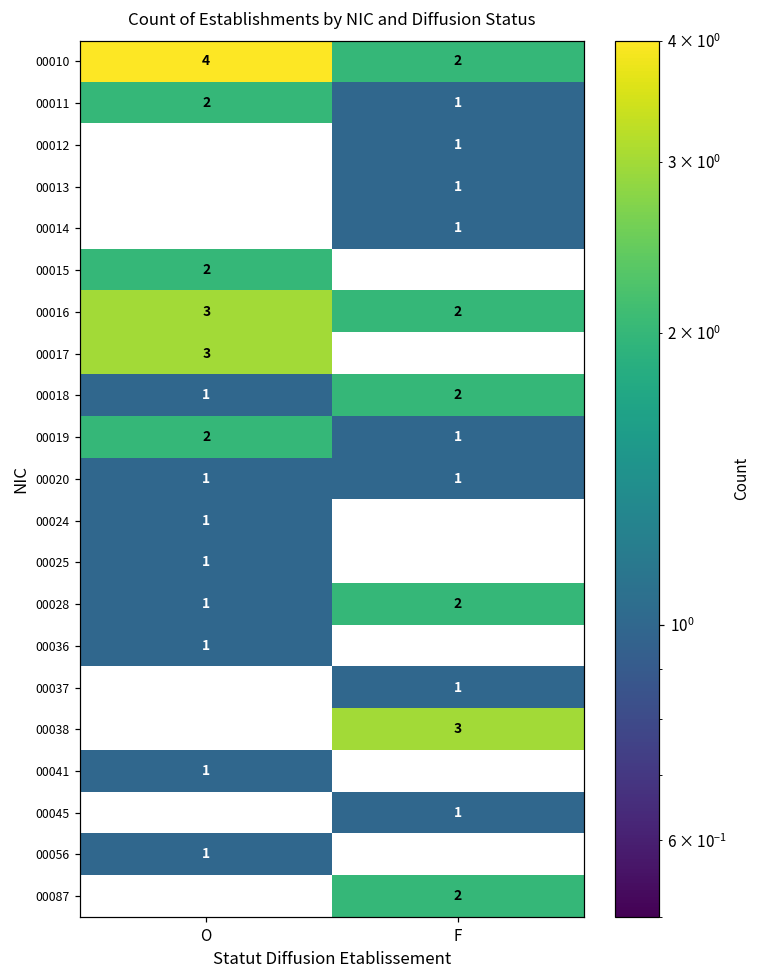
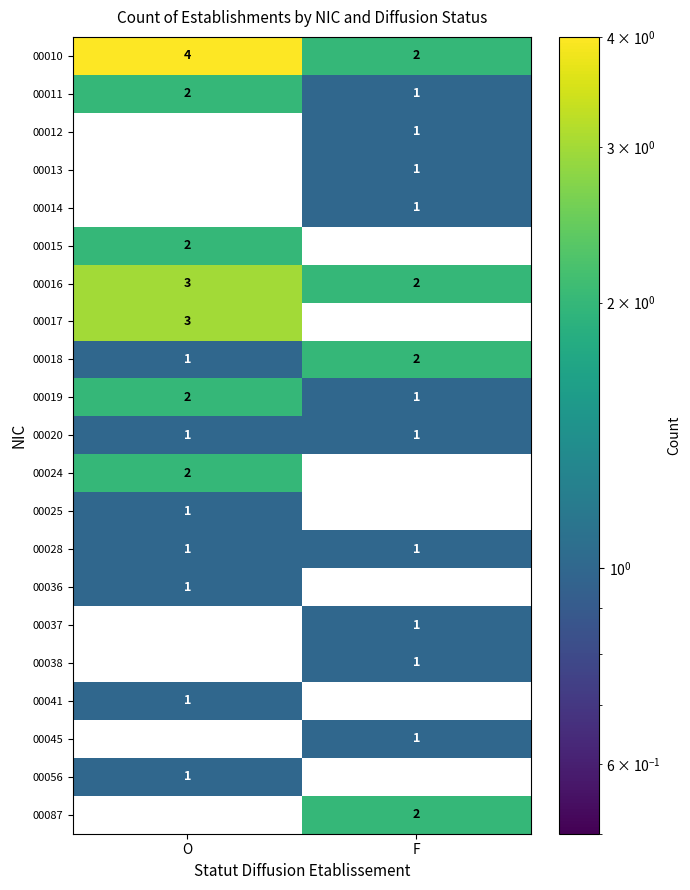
  {
    "00010": {
      "O": 4,
      "F": 2
    },
    "00011": {
      "O": 2,
      "F": 1
    },
    "00012": {
      "F": 1
    },
    "00013": {
      "F": 1
    },
    "00014": {
      "F": 1
    },
    "00015": {
      "O": 2
    },
    "00016": {
      "O": 3,
      "F": 2
    },
    "00017": {
      "O": 3
    },
    "00018": {
      "O": 1,
      "F": 2
    },
    "00019": {
      "O": 2,
      "F": 1
    },
    "00020": {
      "O": 1,
      "F": 1
    },
    "00024": {
-     "O": 1
+     "O": 2
    },
    "00025": {
      "O": 1
    },
    "00028": {
      "O": 1,
-     "F": 2
+     "F": 1
    },
    "00036": {
      "O": 1
    },
    "00037": {
      "F": 1
    },
    "00038": {
-     "F": 3
+     "F": 1
    },
    "00041": {
      "O": 1
    },
    "00045": {
      "F": 1
    },
    "00056": {
      "O": 1
    },
    "00087": {
      "F": 2
    }
  }
